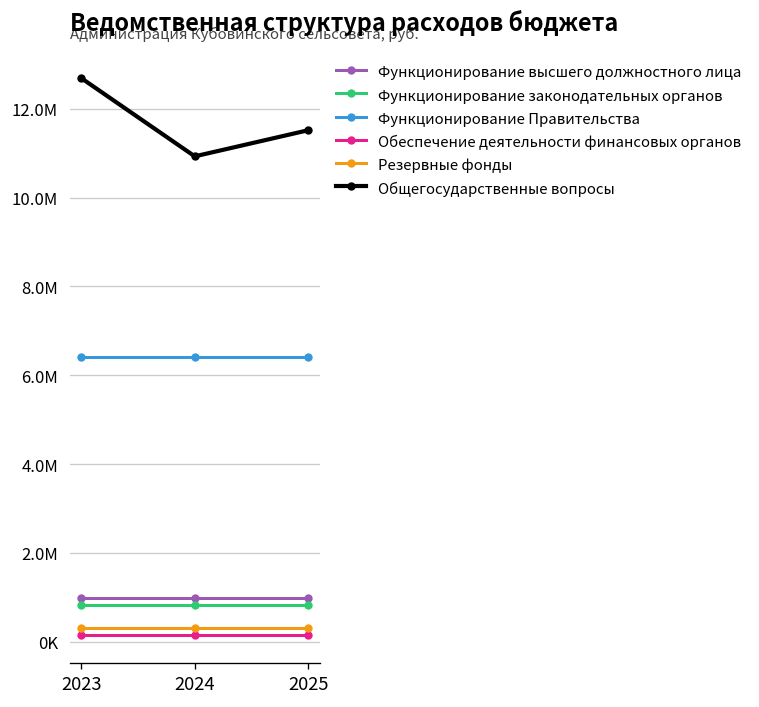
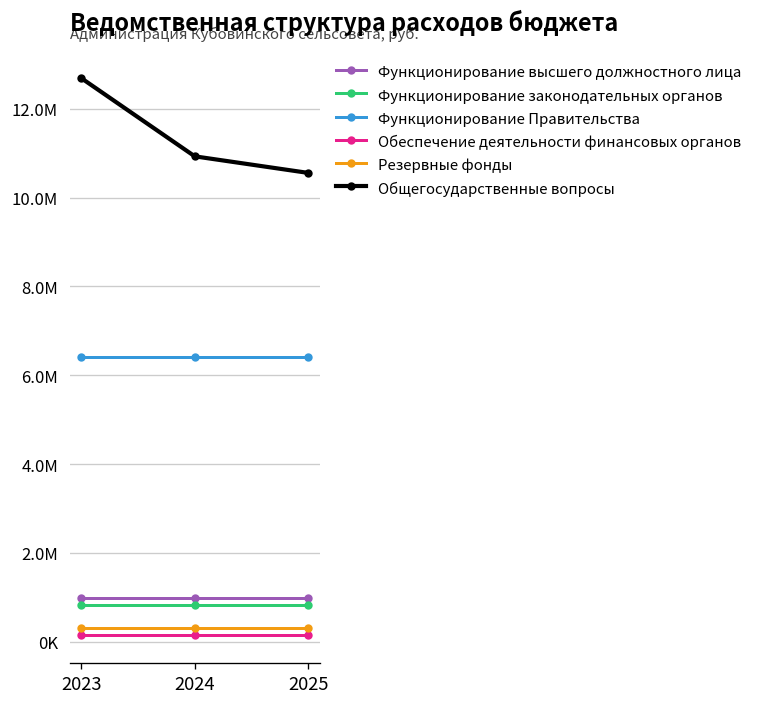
  {
    "Функционирование высшего должностного лица": {
      "2023": 1000000,
      "2024": 1000000,
      "2025": 1000000
    },
    "Функционирование законодательных органов": {
      "2023": 800000,
      "2024": 800000,
      "2025": 800000
    },
    "Функционирование Правительства": {
      "2023": 6400000,
      "2024": 6400000,
      "2025": 6400000
    },
    "Обеспечение деятельности финансовых органов": {
      "2023": 100000,
      "2024": 100000,
      "2025": 100000
    },
    "Резервные фонды": {
      "2023": 300000,
      "2024": 300000,
      "2025": 300000
    },
    "Общегосударственные вопросы": {
      "2023": 12700000,
      "2024": 10900000,
-     "2025": 11500000
+     "2025": 10600000
    }
  }
